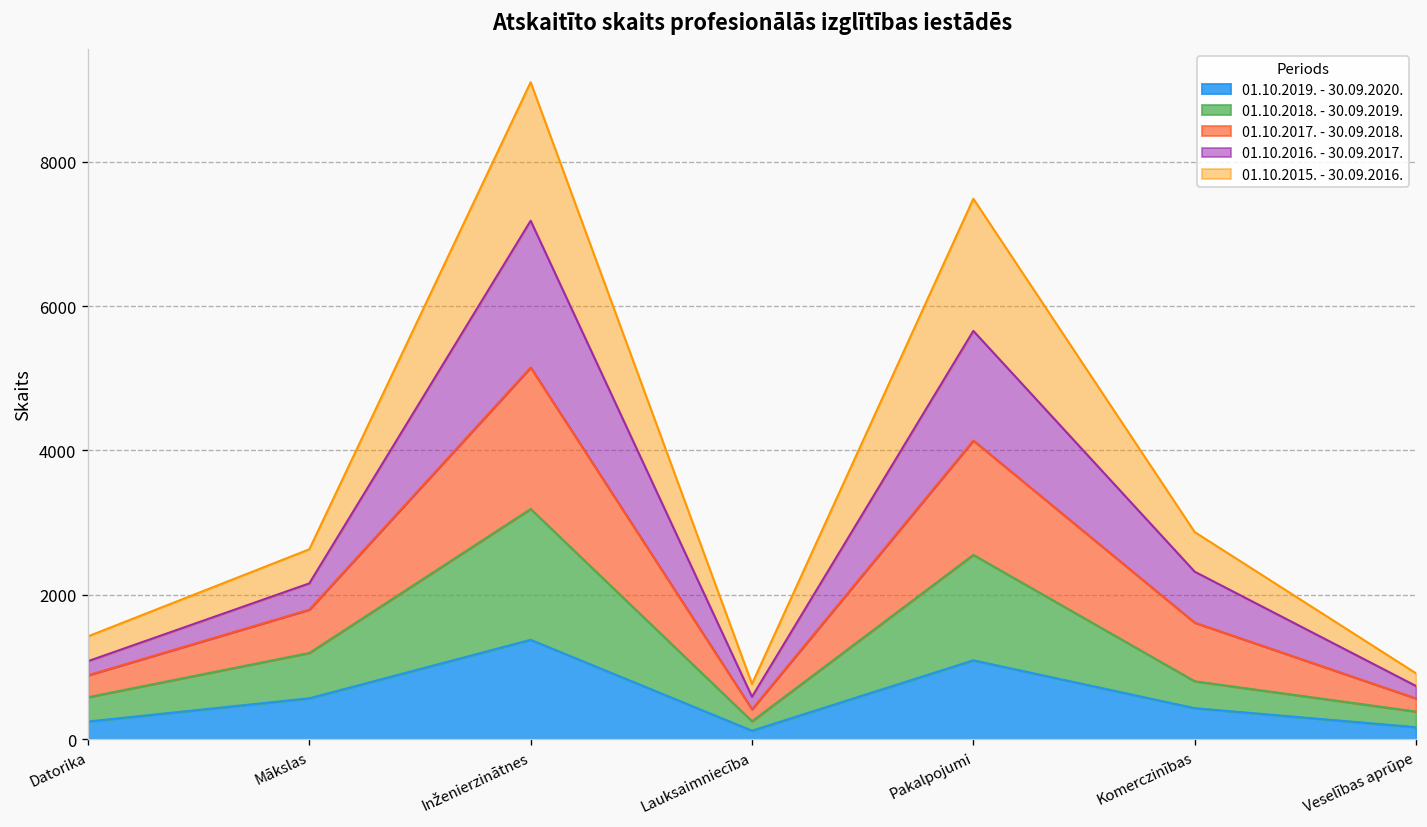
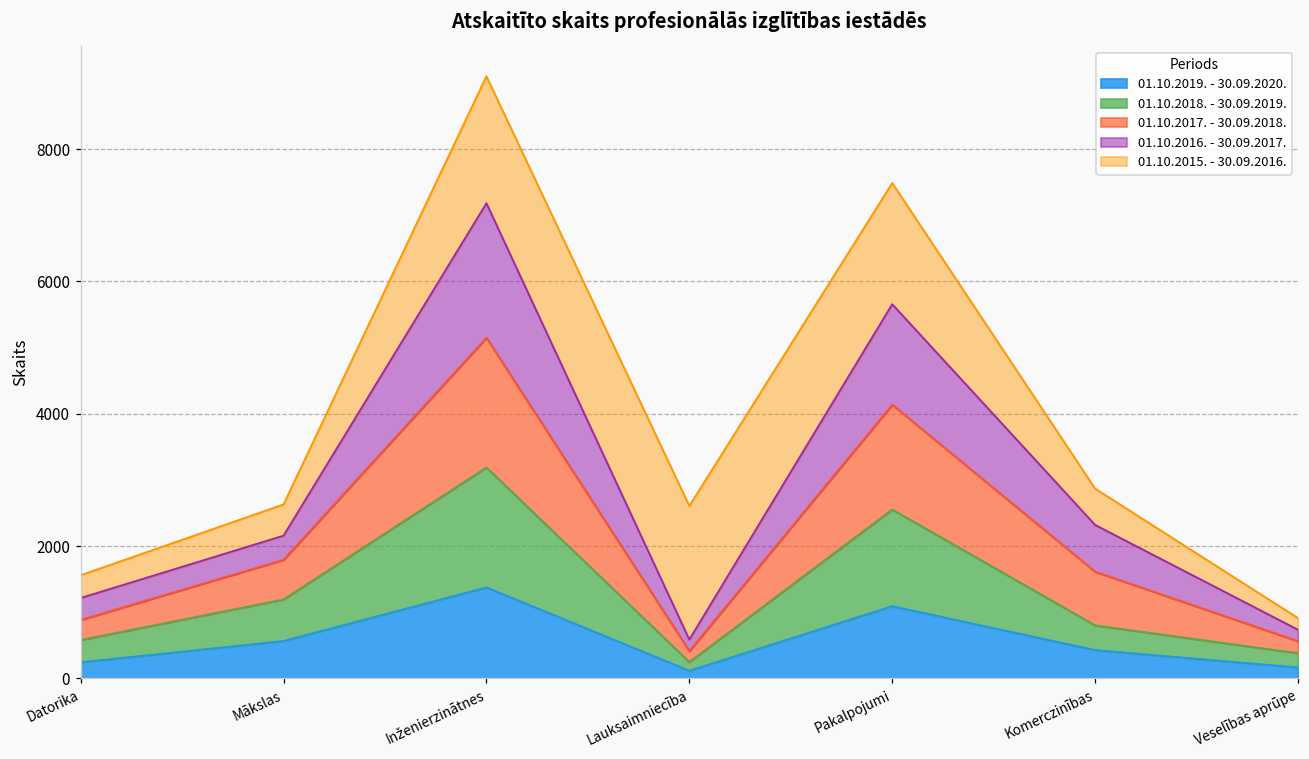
  {
    "01.10.2019. - 30.09.2020.": {
      "Datorika": 200,
      "Mākslas": 600,
      "Inženierzinātnes": 1400,
      "Lauksaimniecība": 100,
      "Pakalpojumi": 1100,
      "Komerczinības": 400,
      "Veselības aprūpe": 200
    },
    "01.10.2018. - 30.09.2019.": {
      "Datorika": 300,
      "Mākslas": 600,
      "Inženierzinātnes": 1800,
      "Lauksaimniecība": 100,
      "Pakalpojumi": 1500,
      "Komerczinības": 400,
      "Veselības aprūpe": 200
    },
    "01.10.2017. - 30.09.2018.": {
      "Datorika": 300,
      "Mākslas": 600,
      "Inženierzinātnes": 2000,
      "Lauksaimniecība": 200,
      "Pakalpojumi": 1600,
      "Komerczinības": 800,
      "Veselības aprūpe": 200
    },
    "01.10.2016. - 30.09.2017.": {
-     "Datorika": 200,
+     "Datorika": 300,
      "Mākslas": 400,
      "Inženierzinātnes": 2000,
      "Lauksaimniecība": 200,
      "Pakalpojumi": 1500,
      "Komerczinības": 700,
      "Veselības aprūpe": 200
    },
    "01.10.2015. - 30.09.2016.": {
      "Datorika": 300,
      "Mākslas": 500,
      "Inženierzinātnes": 1900,
-     "Lauksaimniecība": 200,
+     "Lauksaimniecība": 2000,
      "Pakalpojumi": 1800,
      "Komerczinības": 500,
      "Veselības aprūpe": 200
    }
  }
